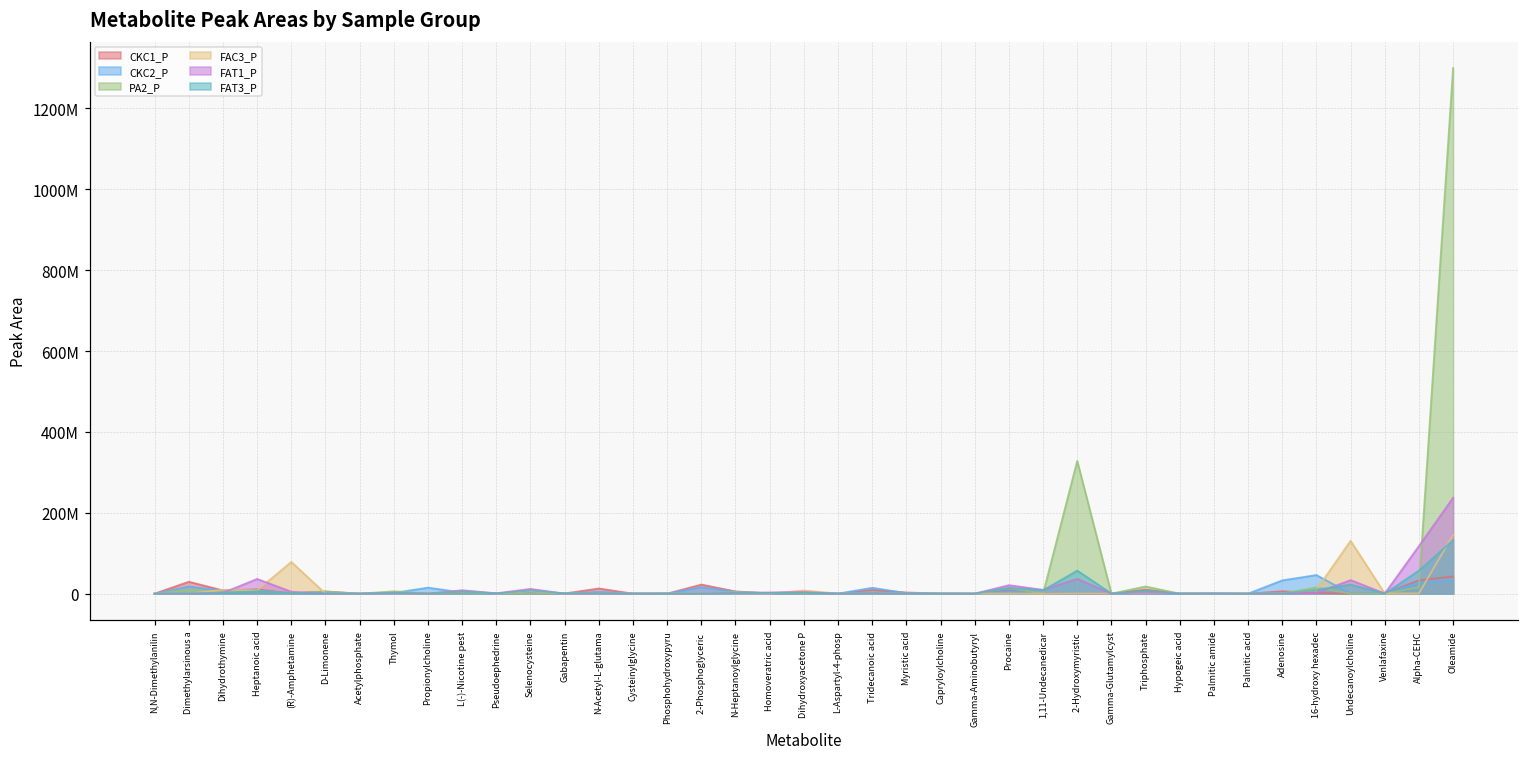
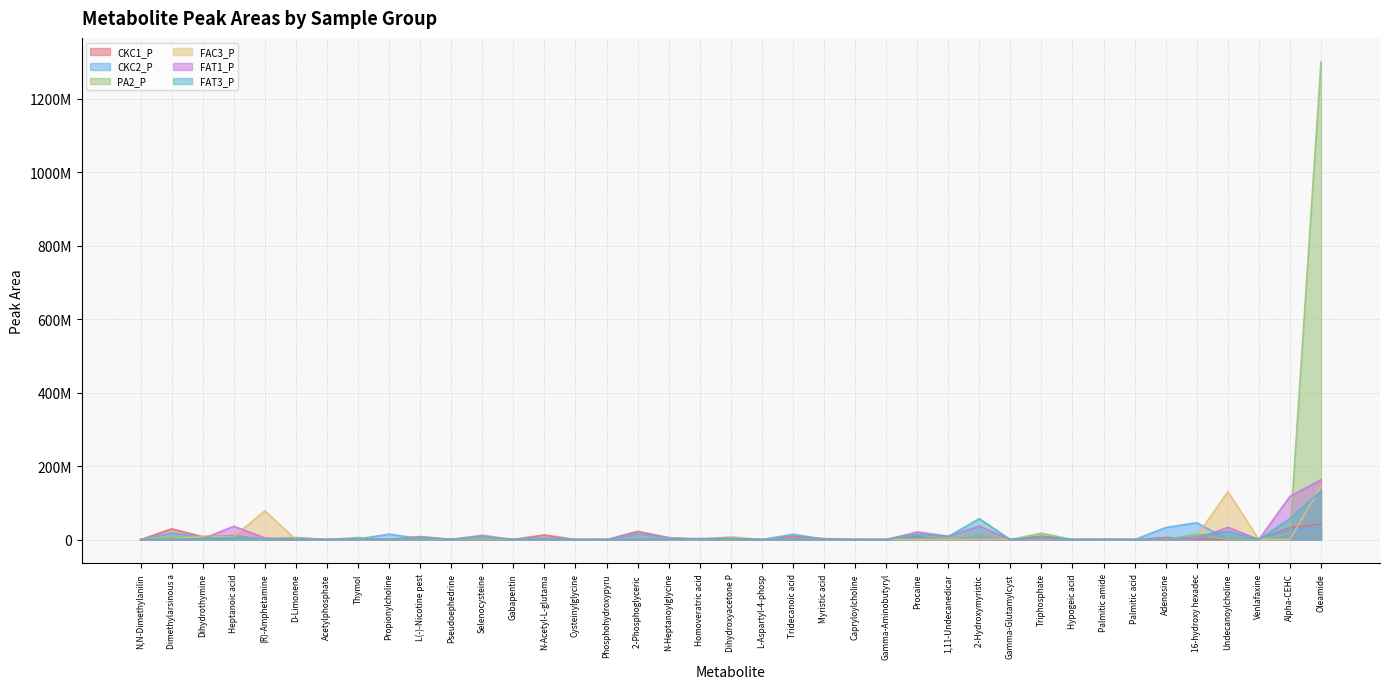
  {
    "CKC1_P": {
      "Dimethylarsinous a": 30000000,
      "N-Acetyl-L-glutama": 10000000,
      "Oleamide": 40000000
    },
    "PA2_P": {
      "Dimethylarsinous a": 10000000,
-     "2-Hydroxymyristic": 330000000,
+     "2-Hydroxymyristic": 20000000,
      "Triphosphate": 20000000,
      "Alpha-CEHC": 20000000,
      "Oleamide": 1300000000
    },
    "FAC3_P": {
      "(R)-Amphetamine": 80000000,
      "Undecanoylcholine": 130000000,
      "Alpha-CEHC": 0,
      "Oleamide": 150000000
    },
    "FAT1_P": {
      "Heptanoic acid": 40000000,
      "2-Hydroxymyristic": 40000000,
      "Undecanoylcholine": 30000000,
      "Alpha-CEHC": 120000000,
-     "Oleamide": 240000000
+     "Oleamide": 160000000
    }
  }
